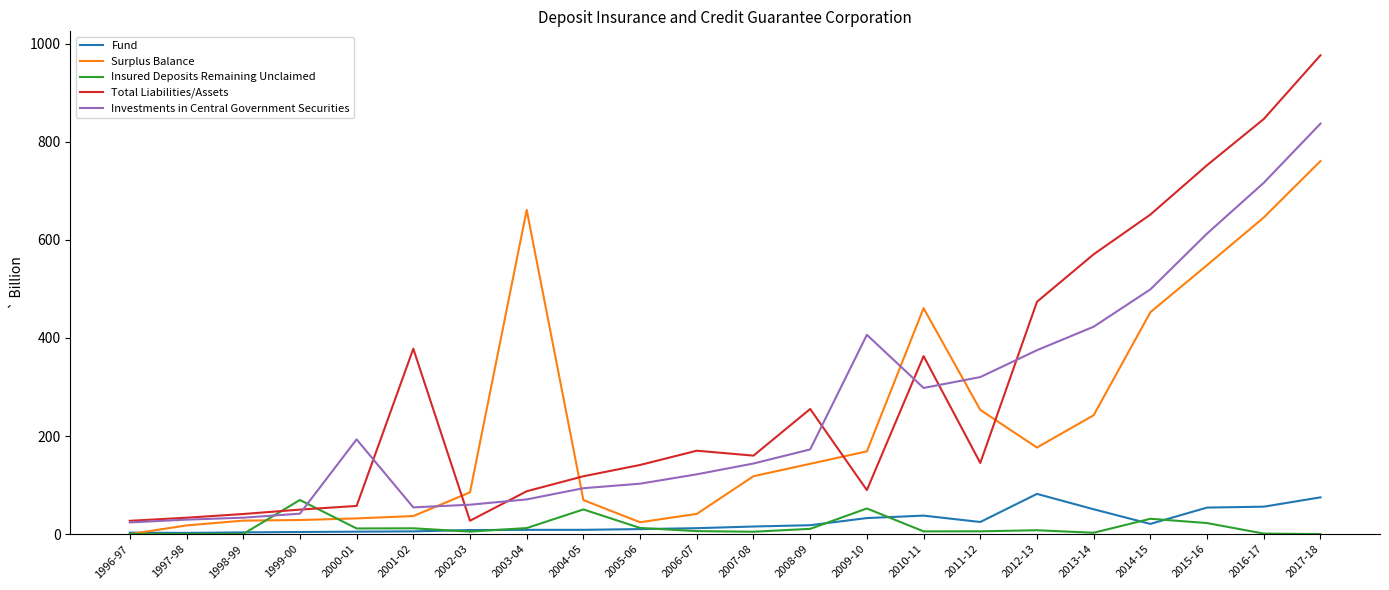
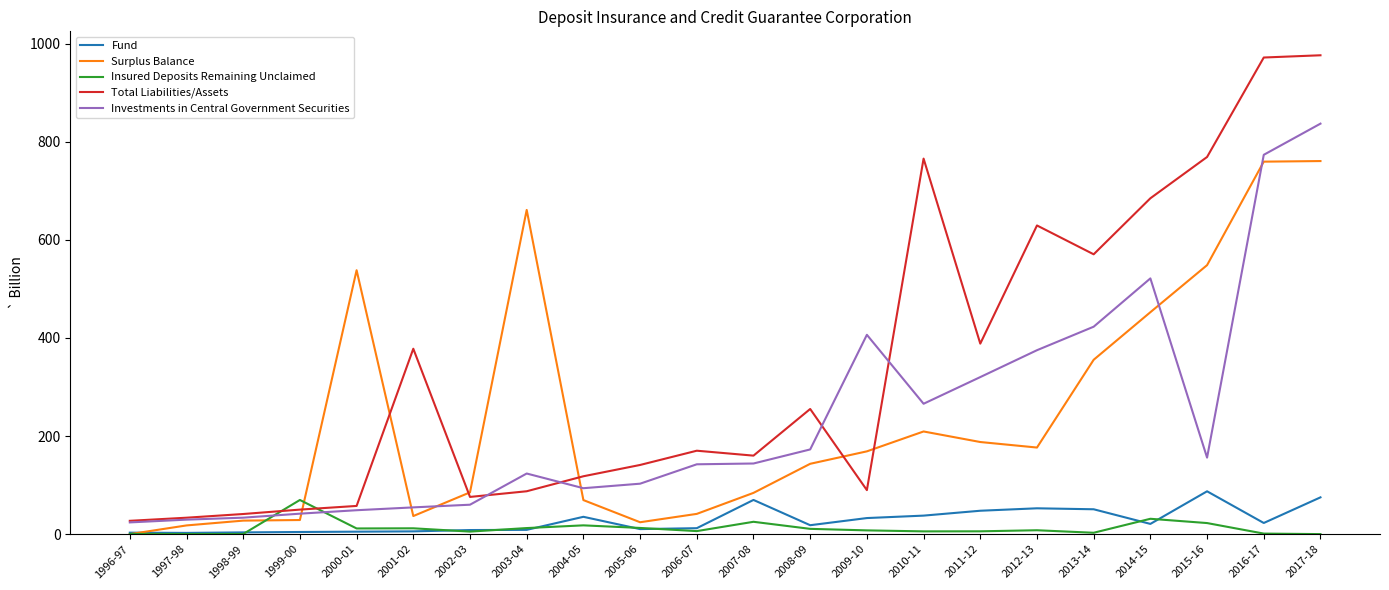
  {
    "Fund": {
      "1999-00": 0,
      "2000-01": 10,
      "2001-02": 10,
-     "2004-05": 10,
+     "2004-05": 40,
      "2006-07": 10,
-     "2007-08": 20,
+     "2007-08": 70,
      "2008-09": 20,
      "2009-10": 30,
      "2010-11": 40,
-     "2011-12": 20,
-     "2012-13": 80,
+     "2011-12": 50,
+     "2012-13": 50,
      "2013-14": 50,
      "2014-15": 20,
-     "2015-16": 50,
-     "2016-17": 60,
+     "2015-16": 90,
+     "2016-17": 20,
      "2017-18": 70
    },
    "Surplus Balance": {
      "1997-98": 20,
      "1998-99": 30,
      "1999-00": 30,
-     "2000-01": 30,
+     "2000-01": 540,
      "2001-02": 40,
      "2002-03": 90,
      "2003-04": 660,
      "2004-05": 70,
      "2005-06": 20,
      "2006-07": 40,
-     "2007-08": 120,
+     "2007-08": 80,
      "2008-09": 140,
      "2009-10": 170,
-     "2010-11": 460,
-     "2011-12": 250,
+     "2010-11": 210,
+     "2011-12": 190,
      "2012-13": 180,
-     "2013-14": 240,
+     "2013-14": 360,
      "2014-15": 450,
      "2015-16": 550,
-     "2016-17": 650,
+     "2016-17": 760,
      "2017-18": 760
    },
    "Insured Deposits Remaining Unclaimed": {
      "1999-00": 70,
      "2000-01": 10,
      "2001-02": 10,
-     "2004-05": 50,
+     "2004-05": 20,
      "2006-07": 10,
-     "2007-08": 0,
+     "2007-08": 30,
      "2008-09": 10,
-     "2009-10": 50,
+     "2009-10": 10,
      "2010-11": 10,
      "2011-12": 10,
      "2012-13": 10,
      "2013-14": 0,
      "2014-15": 30,
      "2015-16": 20,
      "2016-17": 0,
      "2017-18": 0
    },
    "Total Liabilities/Assets": {
      "1998-99": 40,
      "1999-00": 50,
      "2000-01": 60,
      "2001-02": 380,
-     "2002-03": 30,
+     "2002-03": 80,
      "2003-04": 90,
      "2004-05": 120,
      "2005-06": 140,
      "2006-07": 170,
      "2007-08": 160,
      "2008-09": 260,
      "2009-10": 90,
-     "2010-11": 360,
-     "2011-12": 150,
-     "2012-13": 470,
+     "2010-11": 770,
+     "2011-12": 390,
+     "2012-13": 630,
      "2013-14": 570,
-     "2014-15": 650,
-     "2015-16": 750,
-     "2016-17": 850,
+     "2014-15": 680,
+     "2015-16": 770,
+     "2016-17": 970,
      "2017-18": 980
    },
    "Investments in Central Government Securities": {
      "1998-99": 30,
      "1999-00": 40,
-     "2000-01": 190,
+     "2000-01": 50,
      "2001-02": 50,
      "2002-03": 60,
-     "2003-04": 70,
+     "2003-04": 120,
      "2004-05": 90,
      "2005-06": 100,
-     "2006-07": 120,
+     "2006-07": 140,
      "2007-08": 140,
      "2008-09": 170,
      "2009-10": 410,
-     "2010-11": 300,
+     "2010-11": 270,
      "2011-12": 320,
      "2012-13": 370,
      "2013-14": 420,
-     "2014-15": 500,
-     "2015-16": 610,
-     "2016-17": 720,
+     "2014-15": 520,
+     "2015-16": 160,
+     "2016-17": 770,
      "2017-18": 840
    }
  }
